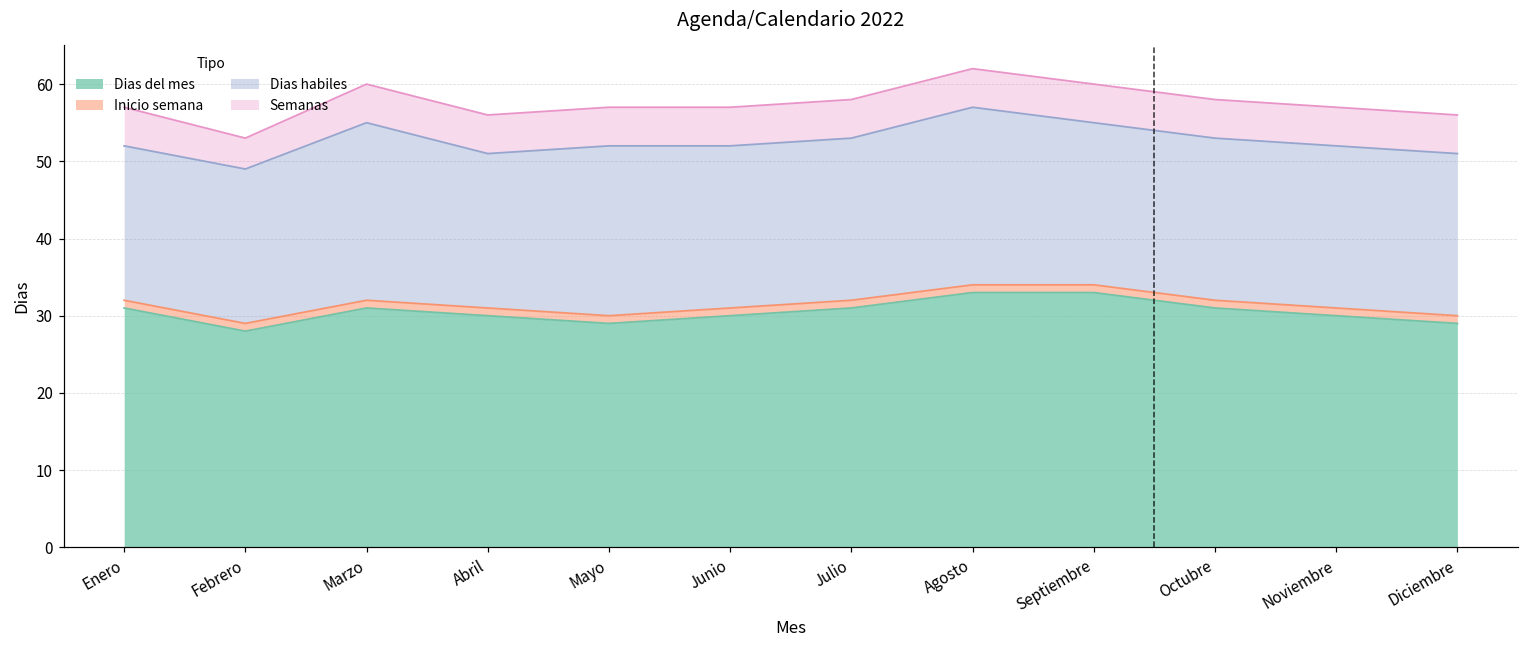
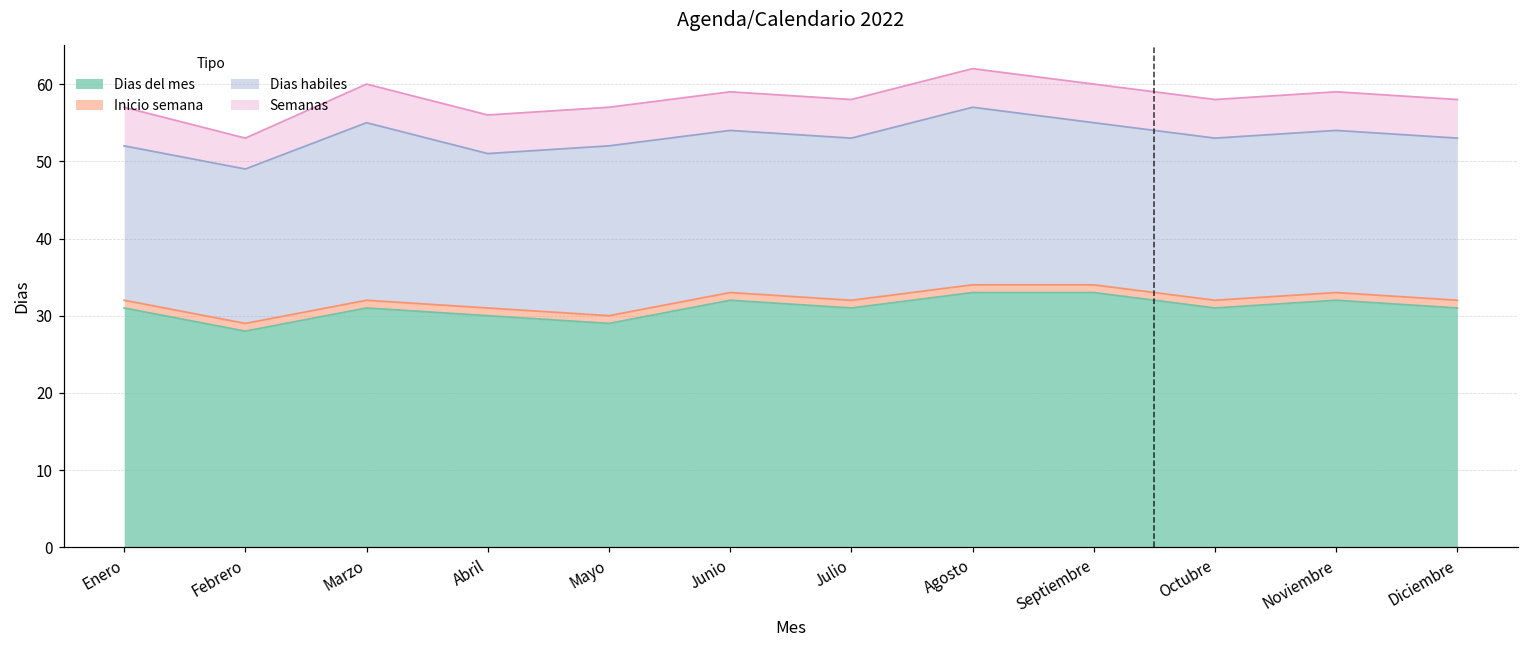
  {
    "Dias del mes": {
      "Enero": 31,
      "Febrero": 28,
      "Marzo": 31,
      "Abril": 30,
      "Mayo": 29,
-     "Junio": 30,
+     "Junio": 32,
      "Julio": 31,
      "Agosto": 33,
      "Septiembre": 33,
      "Octubre": 31,
-     "Noviembre": 30,
-     "Diciembre": 29
+     "Noviembre": 32,
+     "Diciembre": 31
    },
    "Inicio semana": {
      "Enero": 1,
      "Febrero": 1,
      "Marzo": 1,
      "Abril": 1,
      "Mayo": 1,
      "Junio": 1,
      "Julio": 1,
      "Agosto": 1,
      "Septiembre": 1,
      "Octubre": 1,
      "Noviembre": 1,
      "Diciembre": 1
    }
  }
